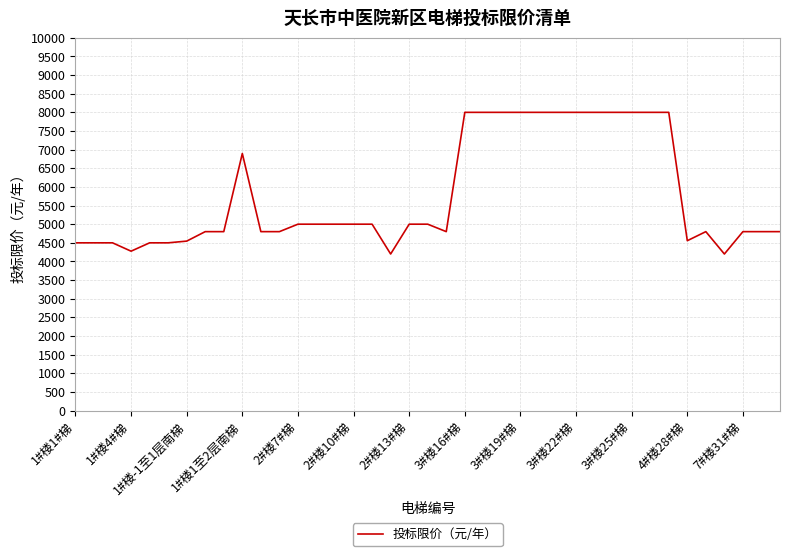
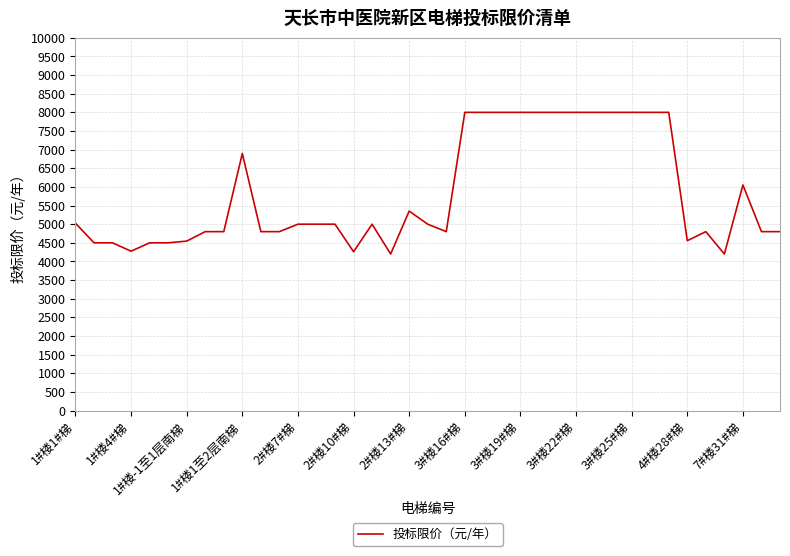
  {
-   "1#楼1#梯": 4500,
+   "1#楼1#梯": 5000,
    "1#楼4#梯": 4300,
    "1#楼-1至1层南梯": 4500,
    "1#楼1至2层南梯": 6900,
    "2#楼7#梯": 5000,
-   "2#楼10#梯": 5000,
-   "2#楼13#梯": 5000,
+   "2#楼10#梯": 4300,
+   "2#楼13#梯": 5400,
    "3#楼16#梯": 8000,
    "3#楼19#梯": 8000,
    "3#楼22#梯": 8000,
    "3#楼25#梯": 8000,
    "4#楼28#梯": 4600,
-   "7#楼31#梯": 4800
+   "7#楼31#梯": 6100
  }
